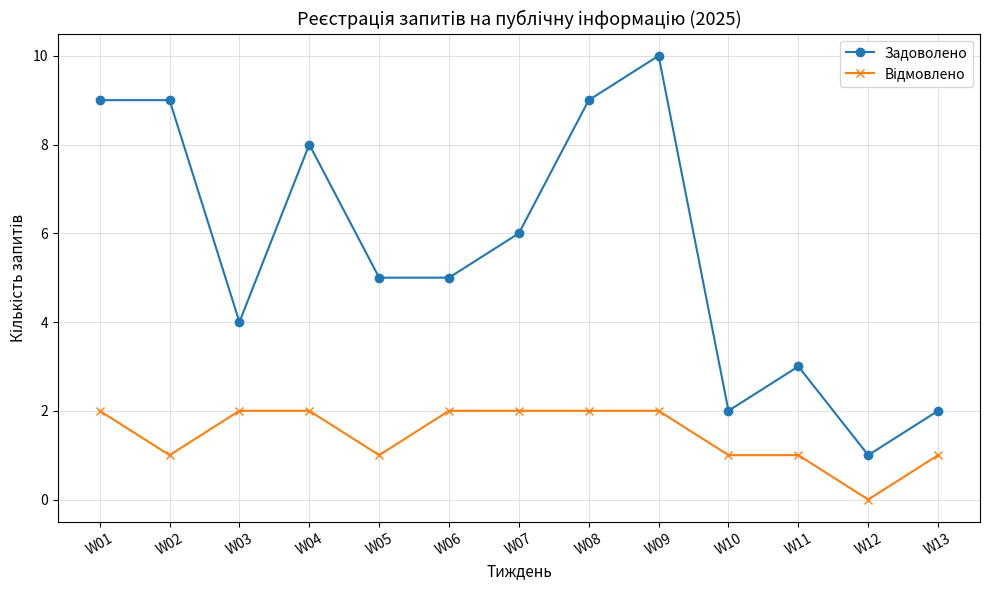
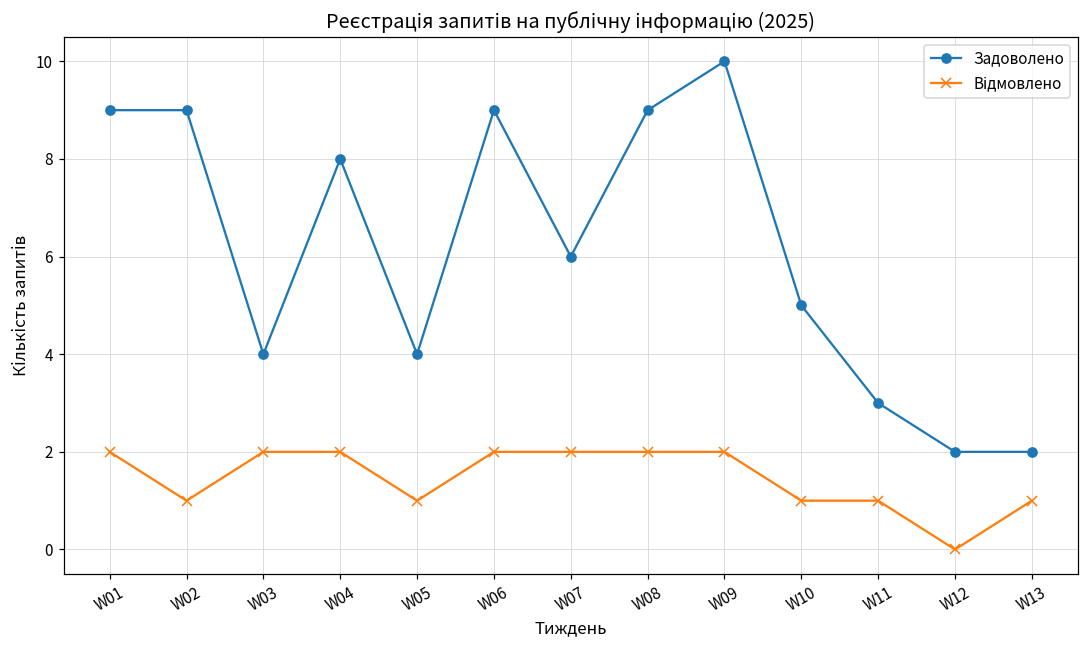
  {
    "Задоволено": {
      "W01": 9,
      "W02": 9,
      "W03": 4,
      "W04": 8,
-     "W05": 5,
-     "W06": 5,
+     "W05": 4,
+     "W06": 9,
      "W07": 6,
      "W08": 9,
      "W09": 10,
-     "W10": 2,
+     "W10": 5,
      "W11": 3,
-     "W12": 1,
+     "W12": 2,
      "W13": 2
    },
    "Відмовлено": {
      "W01": 2,
      "W02": 1,
      "W03": 2,
      "W04": 2,
      "W05": 1,
      "W06": 2,
      "W07": 2,
      "W08": 2,
      "W09": 2,
      "W10": 1,
      "W11": 1,
      "W12": 0,
      "W13": 1
    }
  }
